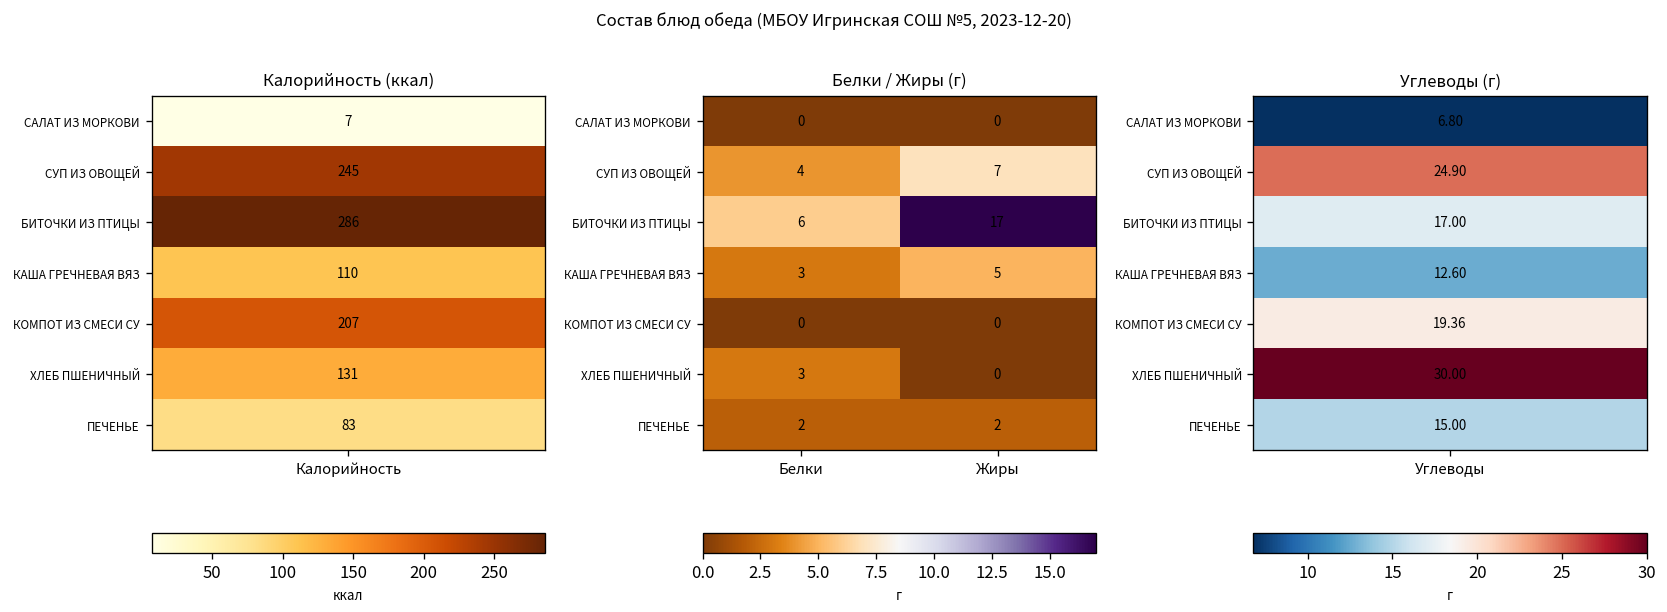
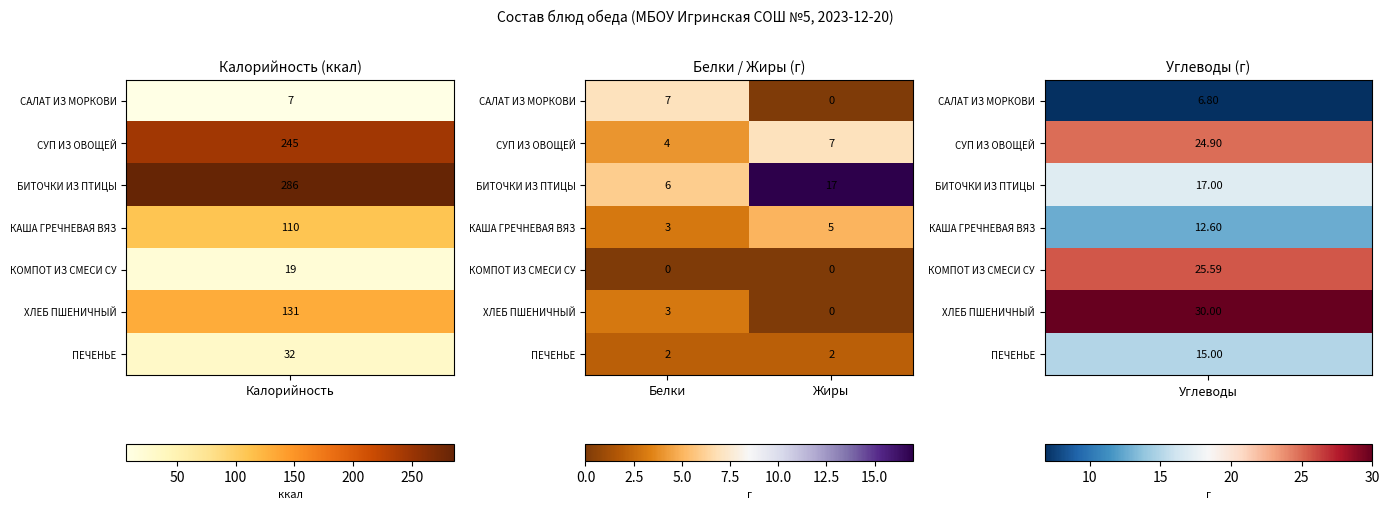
  {
    "Калорийность (ккал)": {
      "САЛАТ ИЗ МОРКОВИ": {
        "Калорийность": 7
      },
      "СУП ИЗ ОВОЩЕЙ": {
        "Калорийность": 245
      },
      "БИТОЧКИ ИЗ ПТИЦЫ": {
        "Калорийность": 286
      },
      "КАША ГРЕЧНЕВАЯ ВЯЗ": {
        "Калорийность": 110
      },
      "КОМПОТ ИЗ СМЕСИ СУ": {
-       "Калорийность": 207
+       "Калорийность": 19
      },
      "ХЛЕБ ПШЕНИЧНЫЙ": {
        "Калорийность": 131
      },
      "ПЕЧЕНЬЕ": {
-       "Калорийность": 83
+       "Калорийность": 32
      }
    },
    "Белки / Жиры (г)": {
      "САЛАТ ИЗ МОРКОВИ": {
-       "Белки": 0,
+       "Белки": 7,
        "Жиры": 0
      },
      "СУП ИЗ ОВОЩЕЙ": {
        "Белки": 4,
        "Жиры": 7
      },
      "БИТОЧКИ ИЗ ПТИЦЫ": {
        "Белки": 6,
        "Жиры": 17
      },
      "КАША ГРЕЧНЕВАЯ ВЯЗ": {
        "Белки": 3,
        "Жиры": 5
      },
      "КОМПОТ ИЗ СМЕСИ СУ": {
        "Белки": 0,
        "Жиры": 0
      },
      "ХЛЕБ ПШЕНИЧНЫЙ": {
        "Белки": 3,
        "Жиры": 0
      },
      "ПЕЧЕНЬЕ": {
        "Белки": 2,
        "Жиры": 2
      }
    },
    "Углеводы (г)": {
      "САЛАТ ИЗ МОРКОВИ": {
        "Углеводы": 6.80
      },
      "СУП ИЗ ОВОЩЕЙ": {
        "Углеводы": 24.90
      },
      "БИТОЧКИ ИЗ ПТИЦЫ": {
        "Углеводы": 17.00
      },
      "КАША ГРЕЧНЕВАЯ ВЯЗ": {
        "Углеводы": 12.60
      },
      "КОМПОТ ИЗ СМЕСИ СУ": {
-       "Углеводы": 19.36
+       "Углеводы": 25.59
      },
      "ХЛЕБ ПШЕНИЧНЫЙ": {
        "Углеводы": 30.00
      },
      "ПЕЧЕНЬЕ": {
        "Углеводы": 15.00
      }
    }
  }
